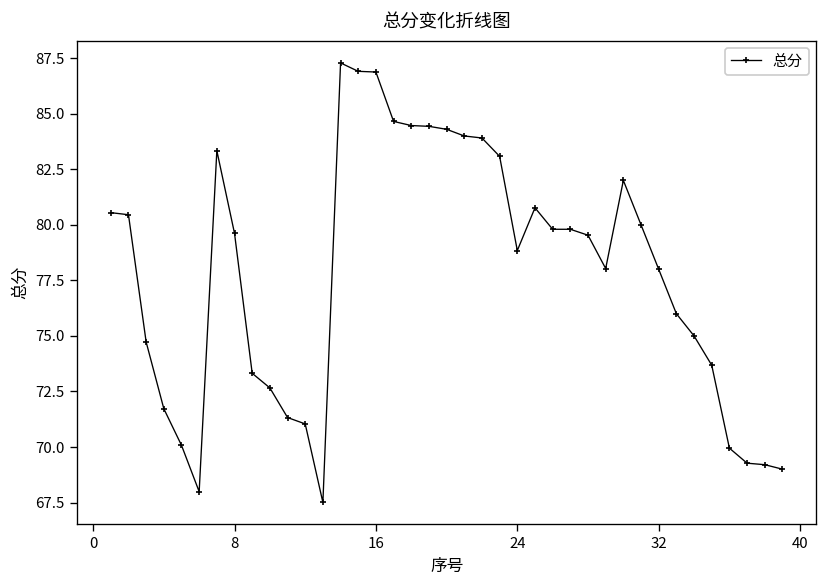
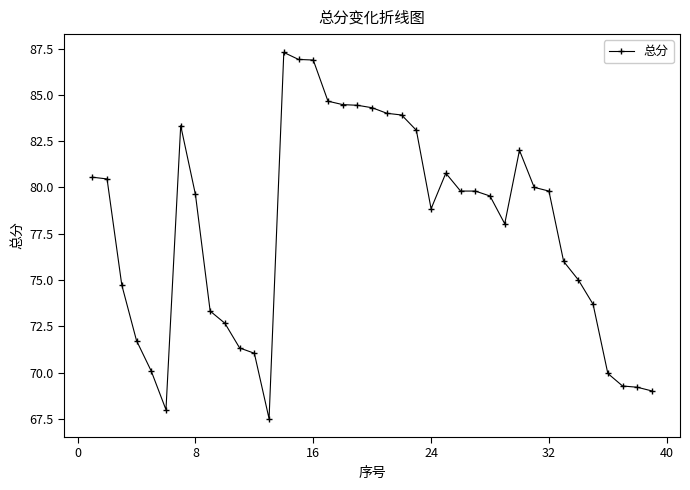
  {
    "8": 79.6,
    "16": 86.9,
    "24": 78.8,
-   "32": 78.0
+   "32": 79.8
  }
